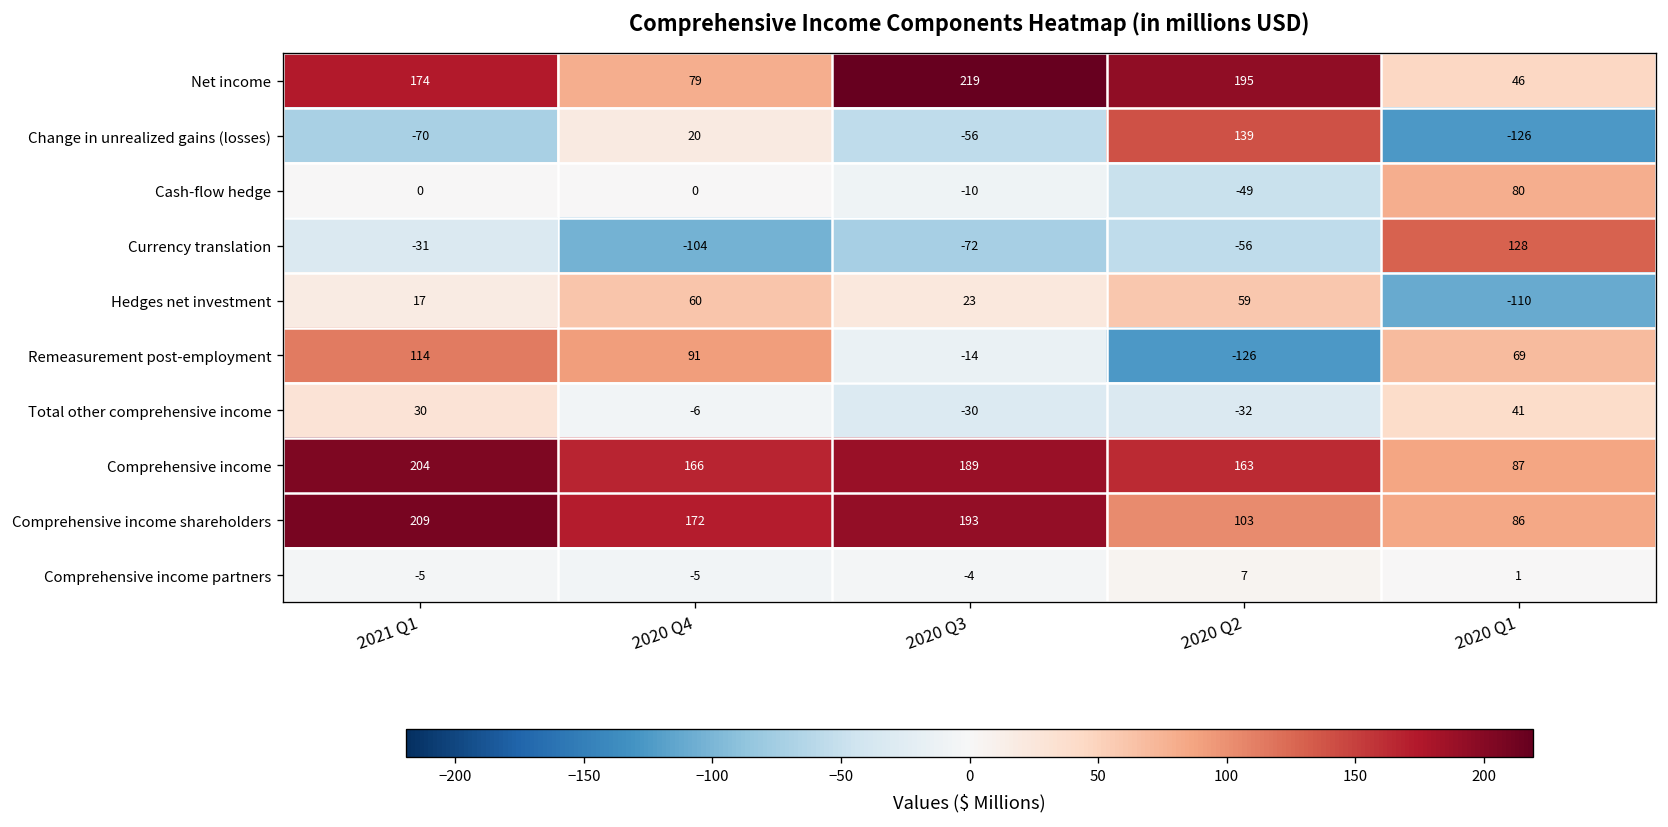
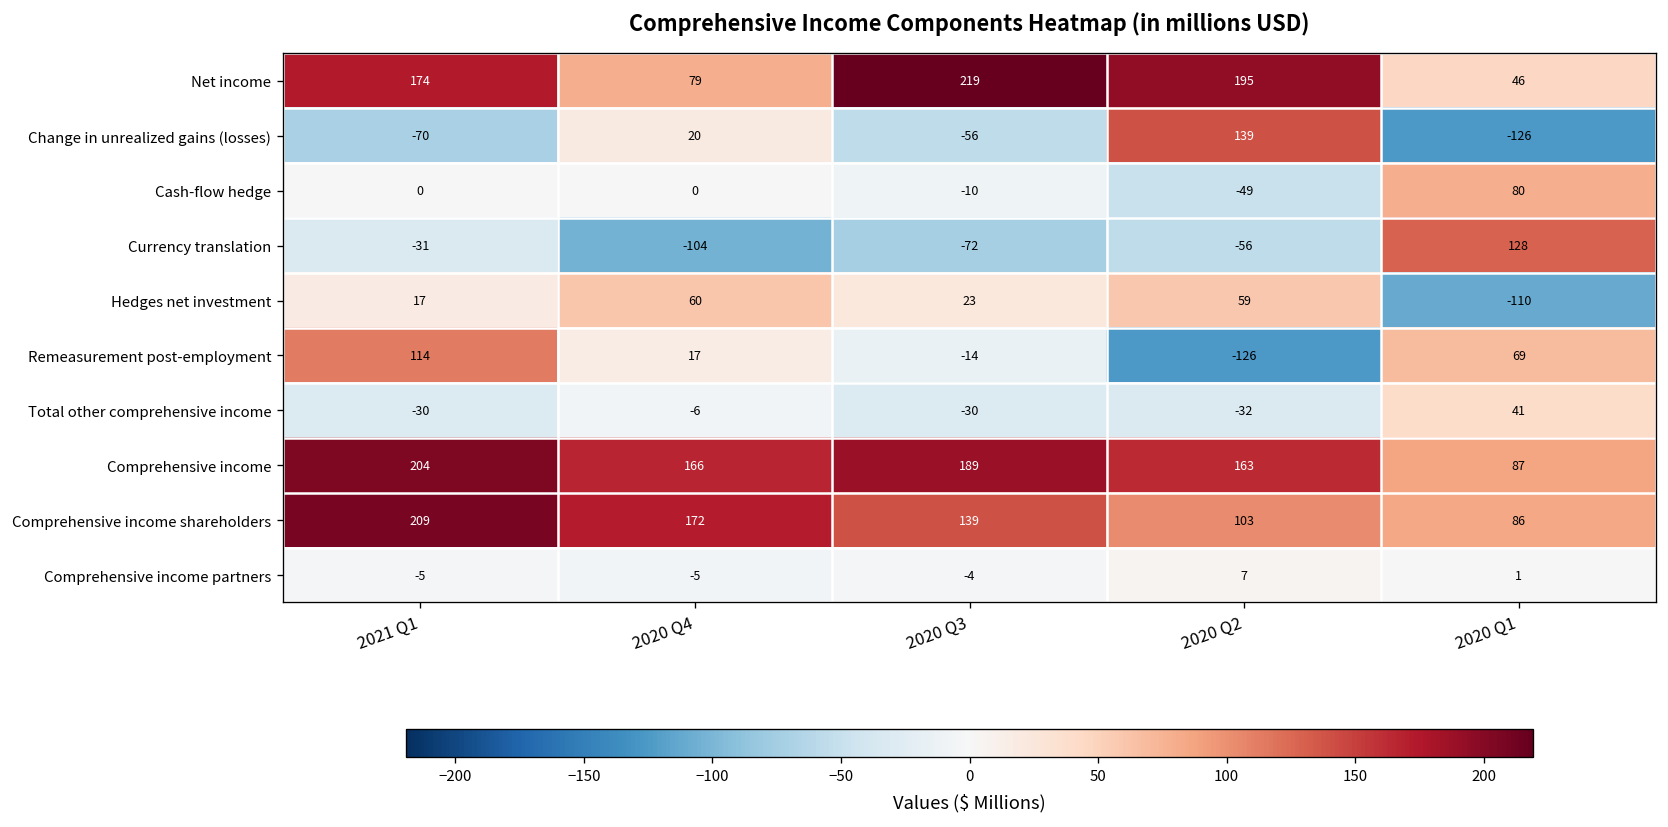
  {
    "Net income": {
      "2021 Q1": 174,
      "2020 Q4": 79,
      "2020 Q3": 219,
      "2020 Q2": 195,
      "2020 Q1": 46
    },
    "Change in unrealized gains (losses)": {
      "2021 Q1": -70,
      "2020 Q4": 20,
      "2020 Q3": -56,
      "2020 Q2": 139,
      "2020 Q1": -126
    },
    "Cash-flow hedge": {
      "2021 Q1": 0,
      "2020 Q4": 0,
      "2020 Q3": -10,
      "2020 Q2": -49,
      "2020 Q1": 80
    },
    "Currency translation": {
      "2021 Q1": -31,
      "2020 Q4": -104,
      "2020 Q3": -72,
      "2020 Q2": -56,
      "2020 Q1": 128
    },
    "Hedges net investment": {
      "2021 Q1": 17,
      "2020 Q4": 60,
      "2020 Q3": 23,
      "2020 Q2": 59,
      "2020 Q1": -110
    },
    "Remeasurement post-employment": {
      "2021 Q1": 114,
-     "2020 Q4": 91,
+     "2020 Q4": 17,
      "2020 Q3": -14,
      "2020 Q2": -126,
      "2020 Q1": 69
    },
    "Total other comprehensive income": {
-     "2021 Q1": 30,
+     "2021 Q1": -30,
      "2020 Q4": -6,
      "2020 Q3": -30,
      "2020 Q2": -32,
      "2020 Q1": 41
    },
    "Comprehensive income": {
      "2021 Q1": 204,
      "2020 Q4": 166,
      "2020 Q3": 189,
      "2020 Q2": 163,
      "2020 Q1": 87
    },
    "Comprehensive income shareholders": {
      "2021 Q1": 209,
      "2020 Q4": 172,
-     "2020 Q3": 193,
+     "2020 Q3": 139,
      "2020 Q2": 103,
      "2020 Q1": 86
    },
    "Comprehensive income partners": {
      "2021 Q1": -5,
      "2020 Q4": -5,
      "2020 Q3": -4,
      "2020 Q2": 7,
      "2020 Q1": 1
    }
  }
